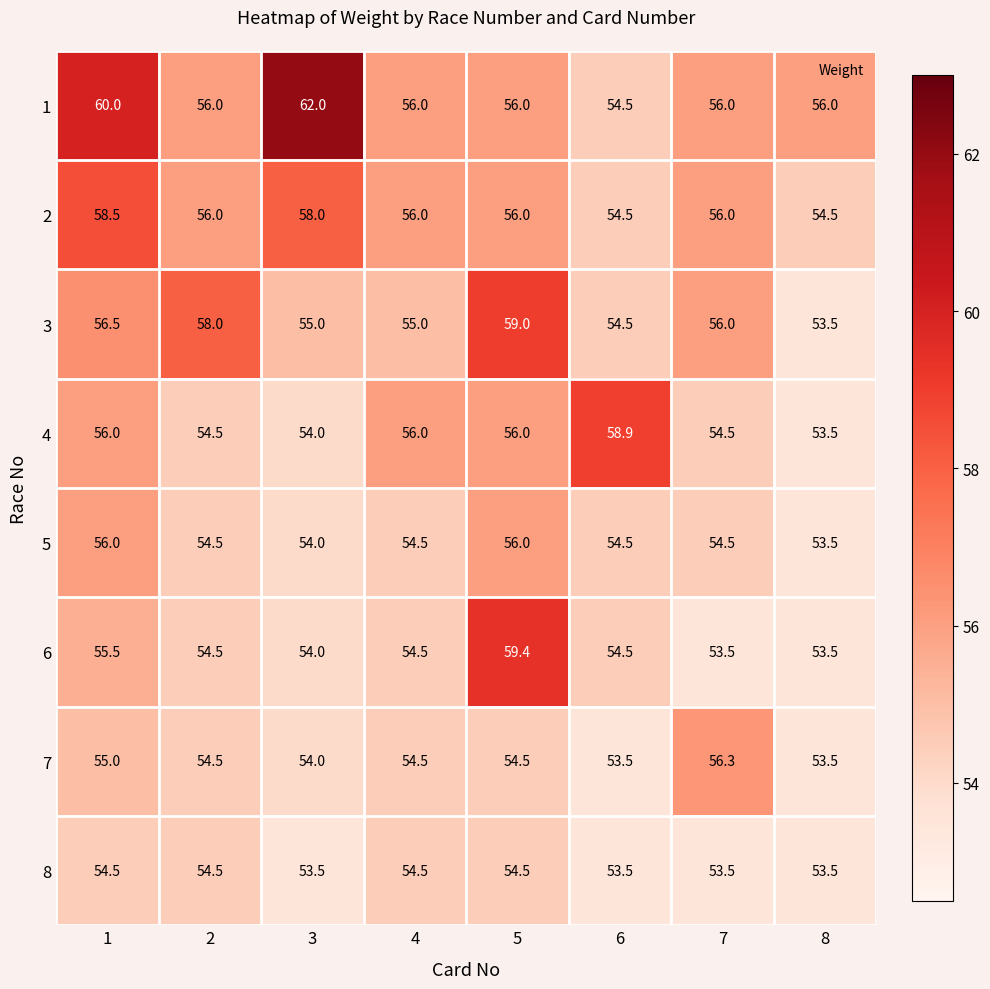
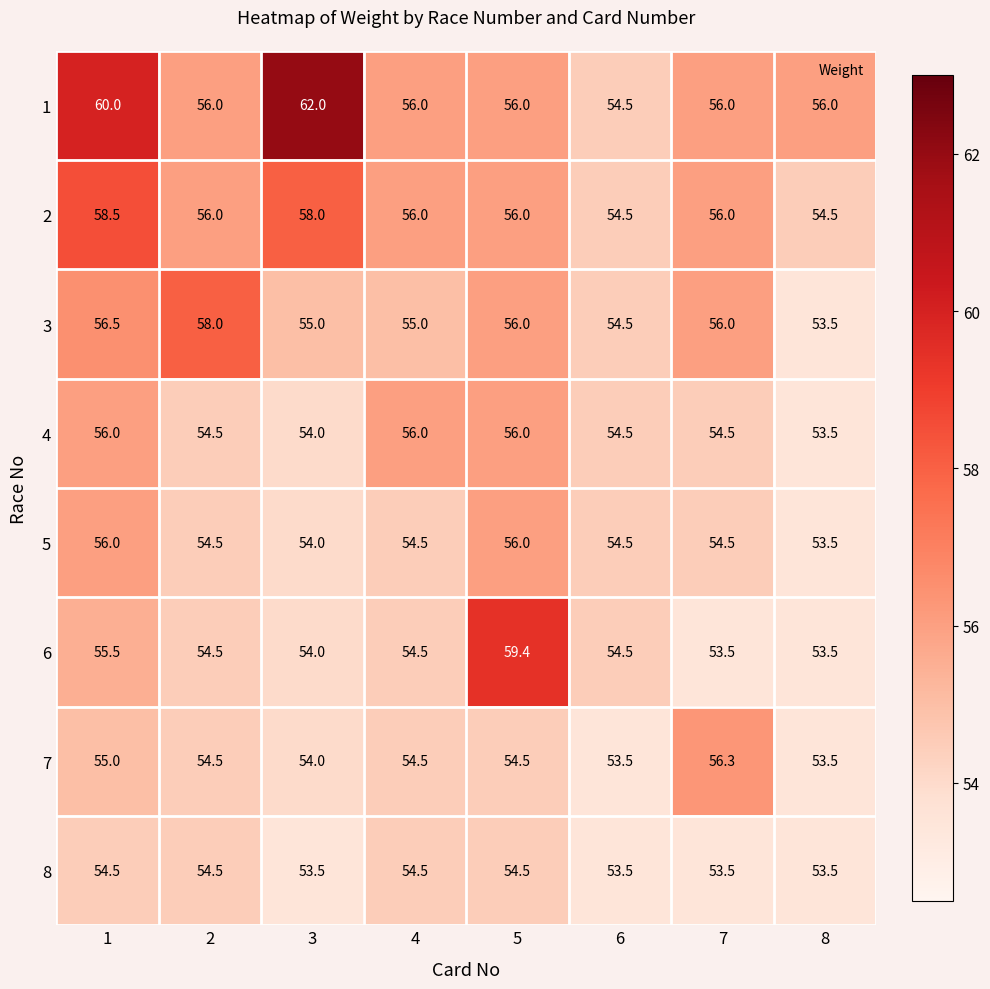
  {
    "1": {
      "1": 60.0,
      "2": 56.0,
      "3": 62.0,
      "4": 56.0,
      "5": 56.0,
      "6": 54.5,
      "7": 56.0,
      "8": 56.0
    },
    "2": {
      "1": 58.5,
      "2": 56.0,
      "3": 58.0,
      "4": 56.0,
      "5": 56.0,
      "6": 54.5,
      "7": 56.0,
      "8": 54.5
    },
    "3": {
      "1": 56.5,
      "2": 58.0,
      "3": 55.0,
      "4": 55.0,
-     "5": 59.0,
+     "5": 56.0,
      "6": 54.5,
      "7": 56.0,
      "8": 53.5
    },
    "4": {
      "1": 56.0,
      "2": 54.5,
      "3": 54.0,
      "4": 56.0,
      "5": 56.0,
-     "6": 58.9,
+     "6": 54.5,
      "7": 54.5,
      "8": 53.5
    },
    "5": {
      "1": 56.0,
      "2": 54.5,
      "3": 54.0,
      "4": 54.5,
      "5": 56.0,
      "6": 54.5,
      "7": 54.5,
      "8": 53.5
    },
    "6": {
      "1": 55.5,
      "2": 54.5,
      "3": 54.0,
      "4": 54.5,
      "5": 59.4,
      "6": 54.5,
      "7": 53.5,
      "8": 53.5
    },
    "7": {
      "1": 55.0,
      "2": 54.5,
      "3": 54.0,
      "4": 54.5,
      "5": 54.5,
      "6": 53.5,
      "7": 56.3,
      "8": 53.5
    },
    "8": {
      "1": 54.5,
      "2": 54.5,
      "3": 53.5,
      "4": 54.5,
      "5": 54.5,
      "6": 53.5,
      "7": 53.5,
      "8": 53.5
    }
  }
